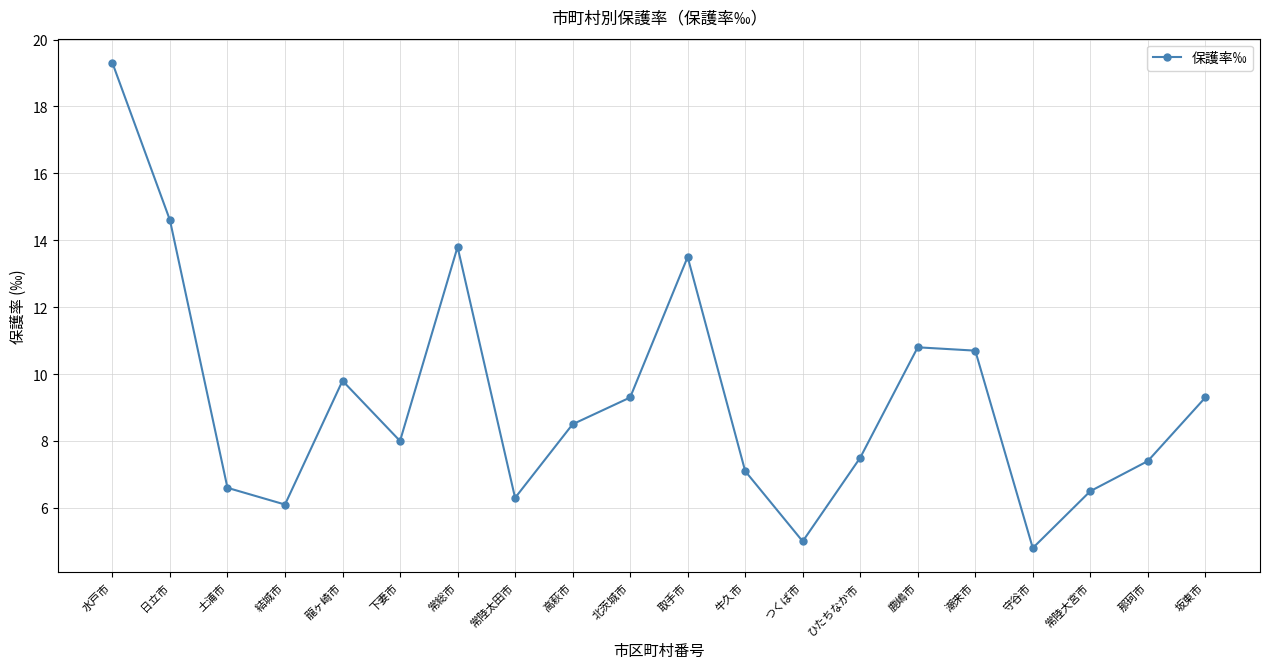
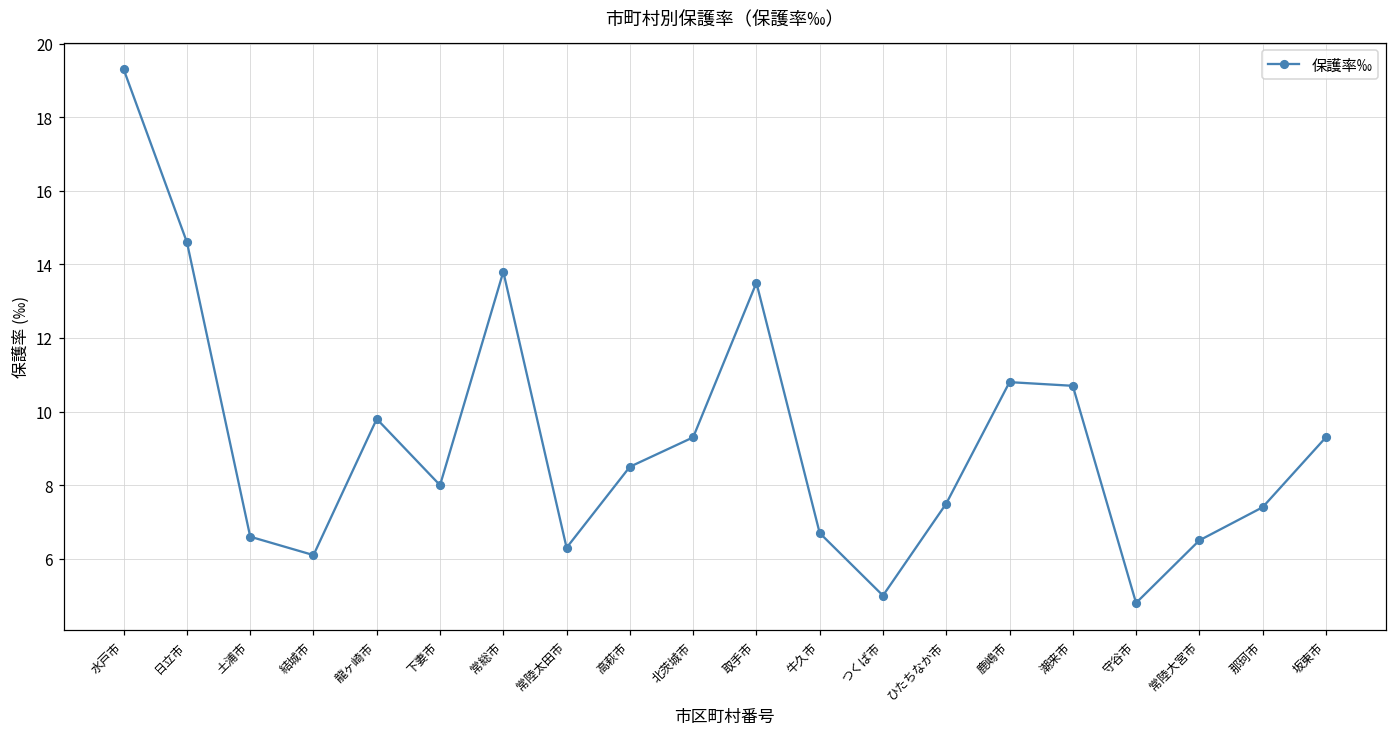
  {
    "水戸市": 19.3,
    "日立市": 14.6,
    "土浦市": 6.6,
    "結城市": 6.1,
    "龍ヶ崎市": 9.8,
    "下妻市": 8.0,
    "常総市": 13.8,
    "常陸太田市": 6.3,
    "高萩市": 8.5,
    "北茨城市": 9.3,
    "取手市": 13.5,
-   "牛久市": 7.1,
+   "牛久市": 6.7,
    "つくば市": 5.0,
    "ひたちなか市": 7.5,
    "鹿嶋市": 10.8,
    "潮来市": 10.7,
    "守谷市": 4.8,
    "常陸大宮市": 6.5,
    "那珂市": 7.4,
    "坂東市": 9.3
  }
